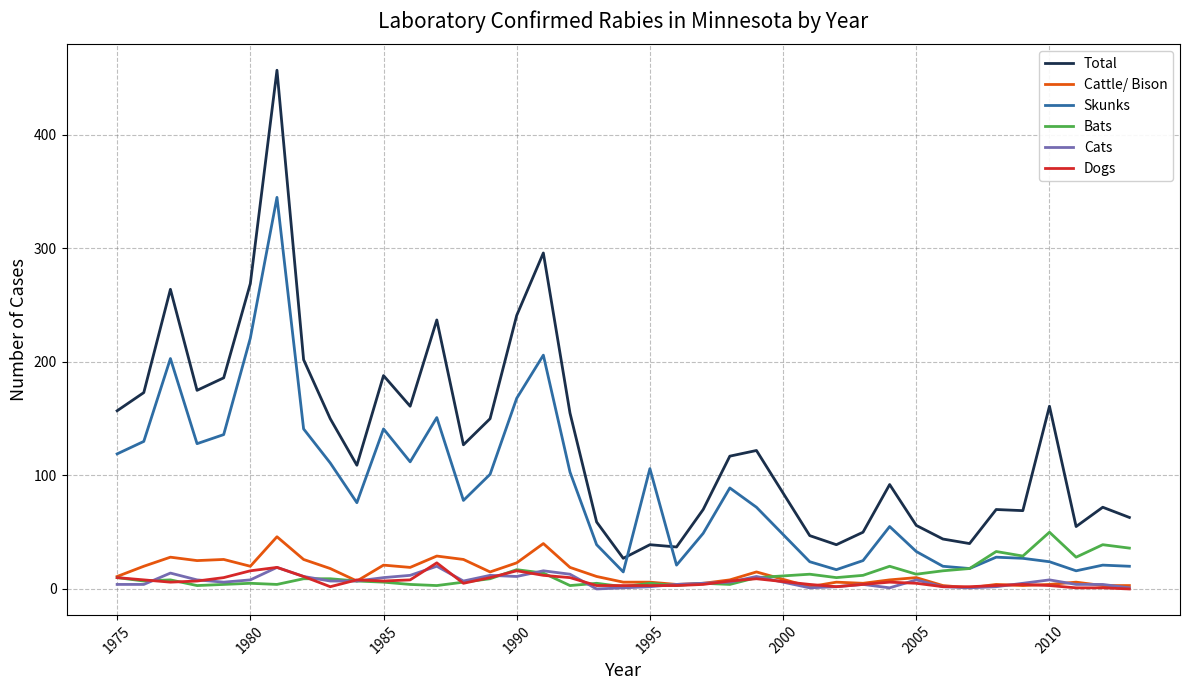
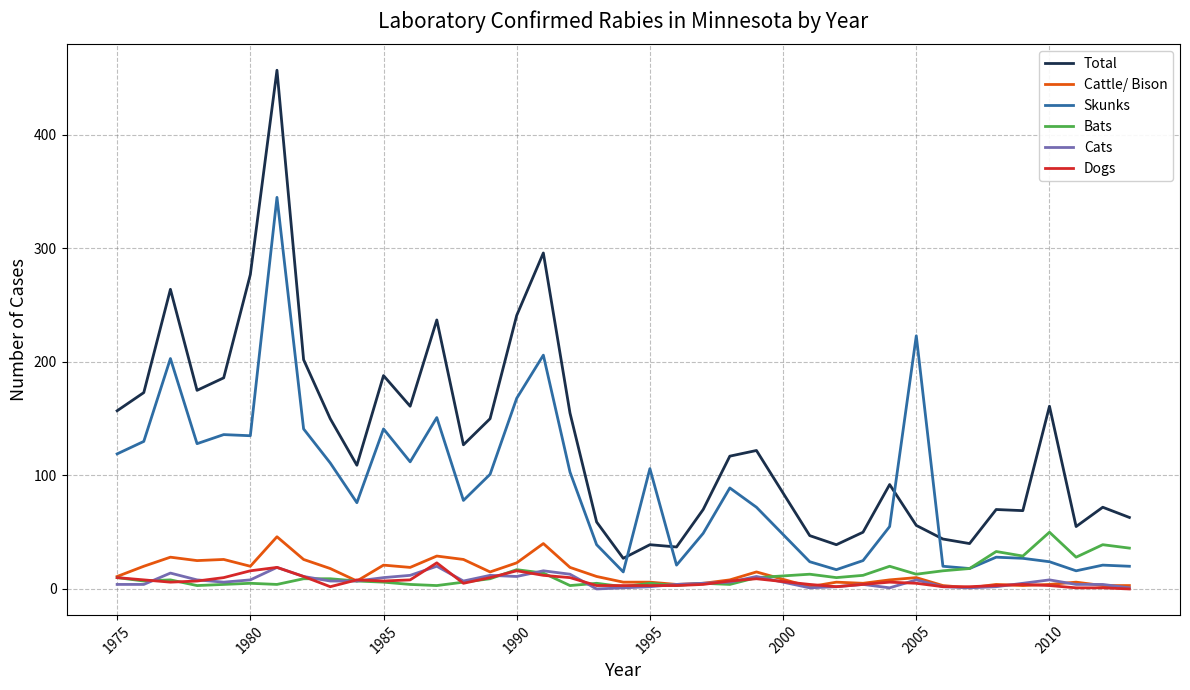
  {
    "Total": {
      "1975": 157,
-     "1980": 269,
+     "1980": 277,
      "1985": 188,
      "1990": 241,
      "1995": 39,
      "2005": 56,
      "2010": 161
    },
    "Skunks": {
      "1975": 119,
-     "1980": 221,
+     "1980": 135,
      "1985": 141,
      "1990": 168,
      "1995": 106,
-     "2005": 33,
+     "2005": 223,
      "2010": 24
    },
    "Bats": {
      "1980": 5,
      "2005": 13,
      "2010": 50
    },
    "Cats": {
      "1975": 4,
      "1980": 8,
      "1985": 10,
      "1990": 11,
      "2010": 8
    }
  }
